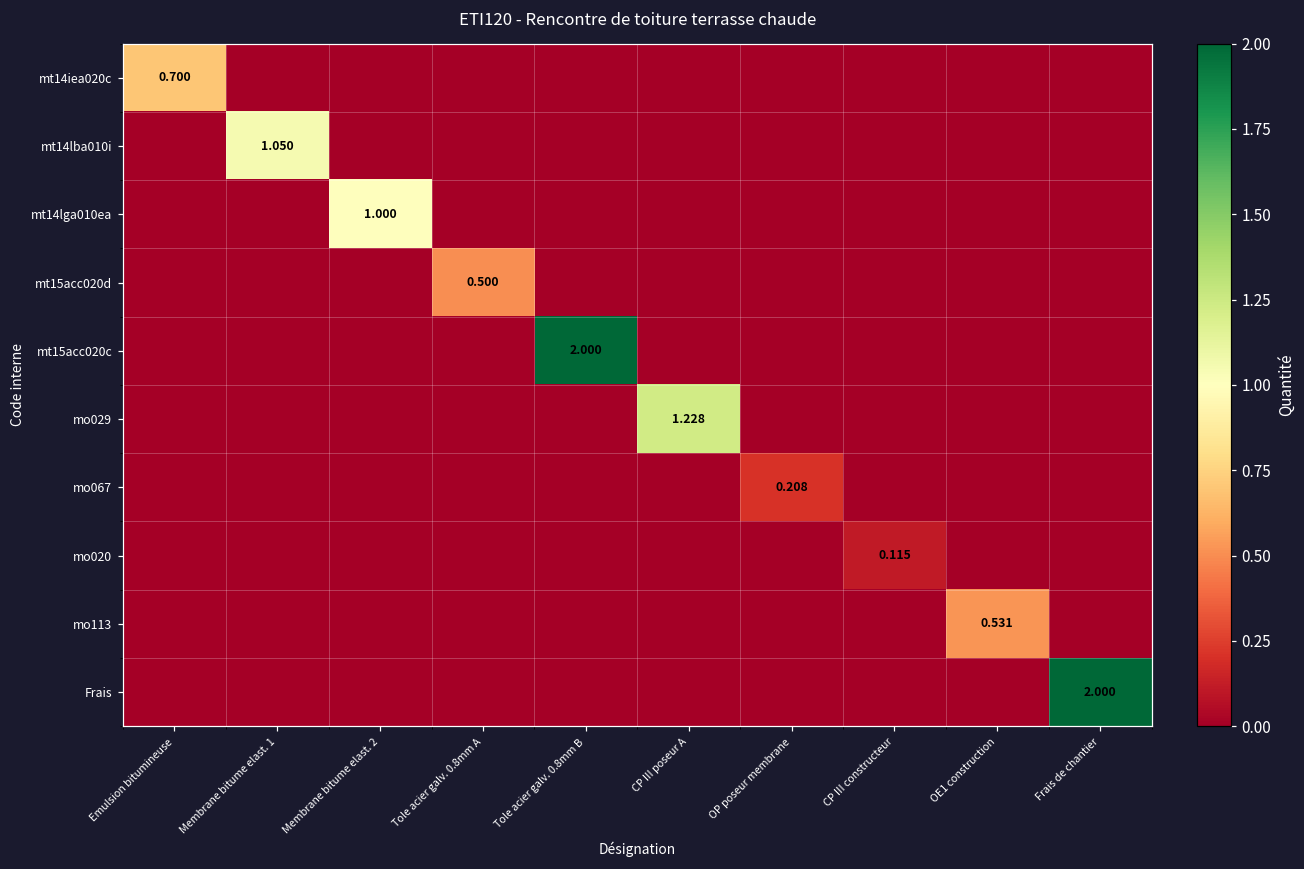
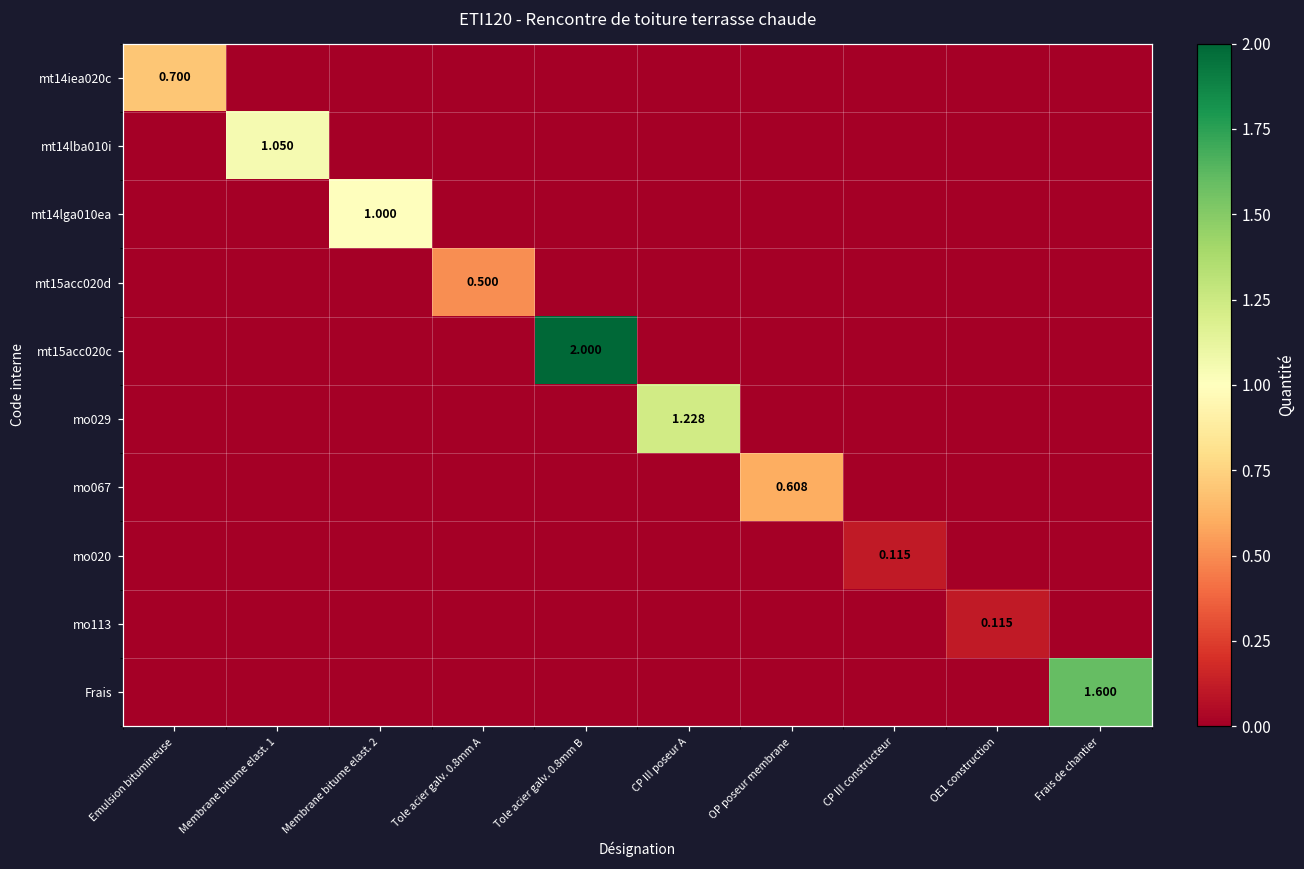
  {
    "mt14iea020c": {
      "Emulsion bitumineuse": 0.700
    },
    "mt14lba010i": {
      "Membrane bitume elast. 1": 1.050
    },
    "mt14lga010ea": {
      "Membrane bitume elast. 2": 1.000
    },
    "mt15acc020d": {
      "Tole acier galv. 0.8mm A": 0.500
    },
    "mt15acc020c": {
      "Tole acier galv. 0.8mm B": 2.000
    },
    "mo029": {
      "CP III poseur A": 1.228
    },
    "mo067": {
-     "OP poseur membrane": 0.208
+     "OP poseur membrane": 0.608
    },
    "mo020": {
      "CP III constructeur": 0.115
    },
    "mo113": {
-     "OE1 construction": 0.531
+     "OE1 construction": 0.115
    },
    "Frais": {
-     "Frais de chantier": 2.000
+     "Frais de chantier": 1.600
    }
  }
